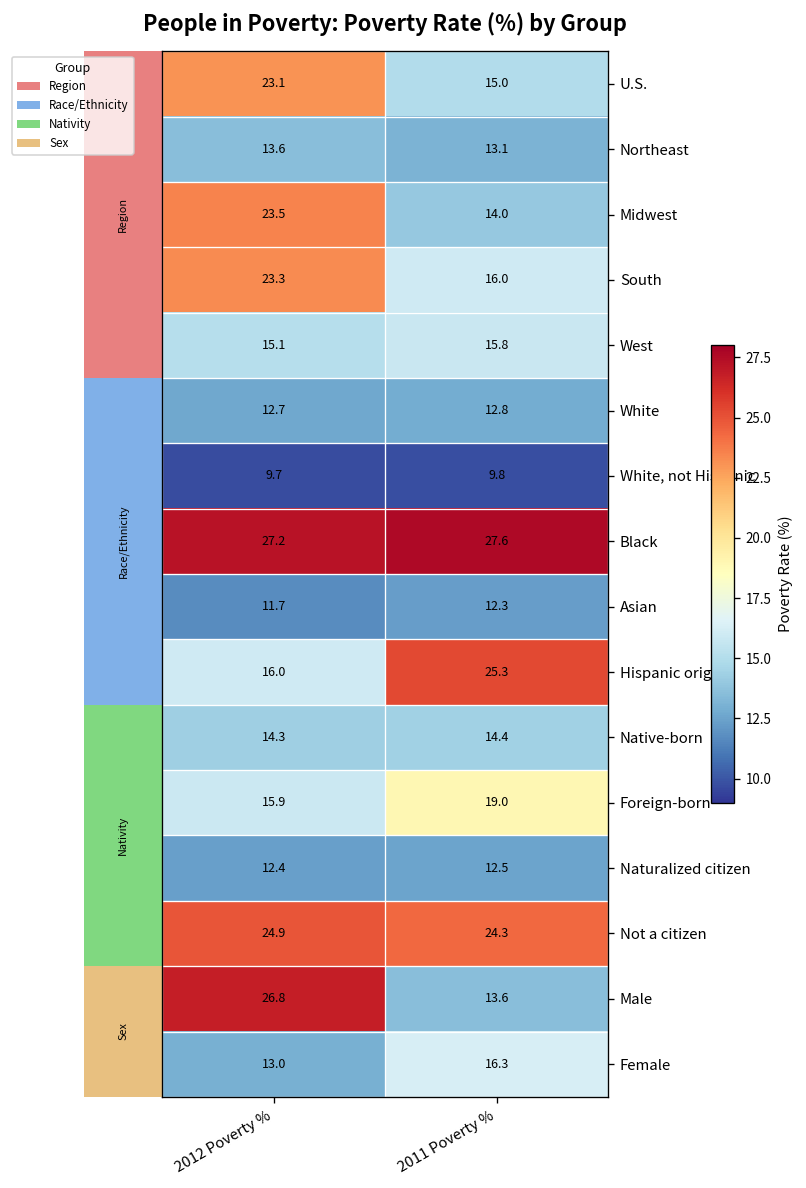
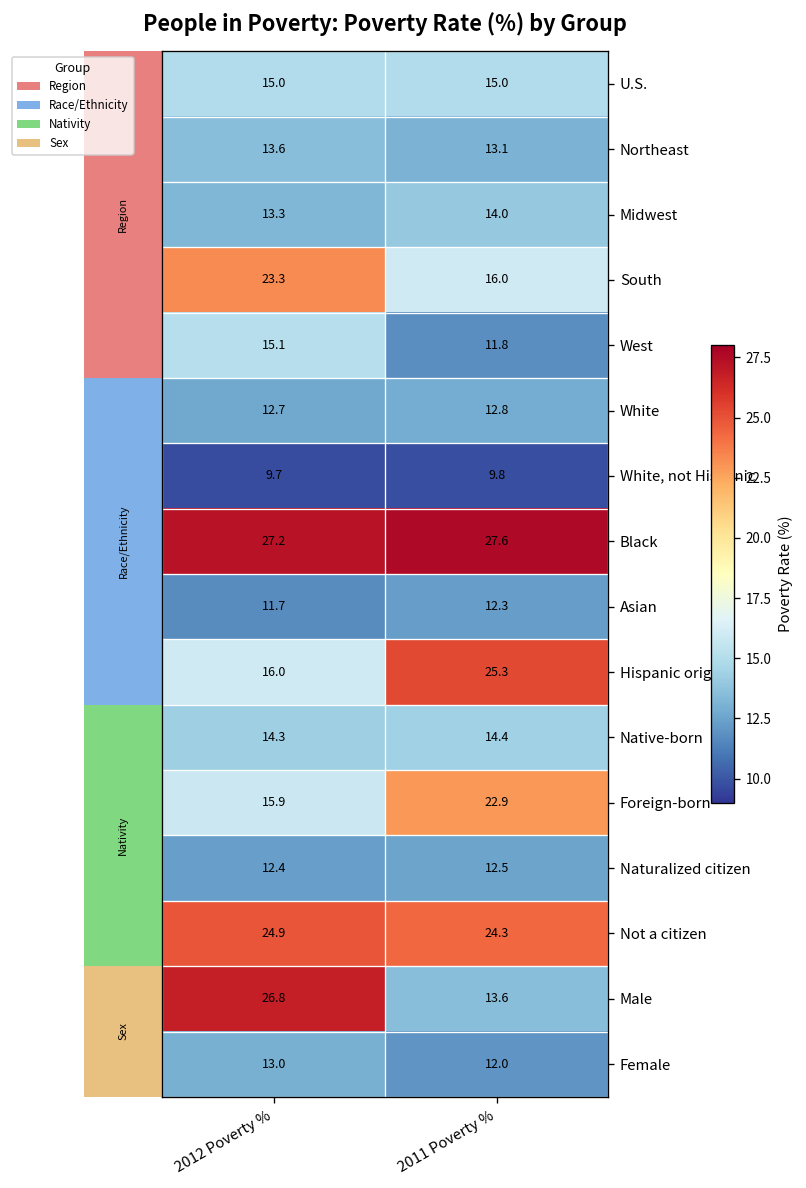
  {
    "U.S.": {
-     "2012 Poverty %": 23.1,
+     "2012 Poverty %": 15.0,
      "2011 Poverty %": 15.0
    },
    "Northeast": {
      "2012 Poverty %": 13.6,
      "2011 Poverty %": 13.1
    },
    "Midwest": {
-     "2012 Poverty %": 23.5,
+     "2012 Poverty %": 13.3,
      "2011 Poverty %": 14.0
    },
    "South": {
      "2012 Poverty %": 23.3,
      "2011 Poverty %": 16.0
    },
    "West": {
      "2012 Poverty %": 15.1,
-     "2011 Poverty %": 15.8
+     "2011 Poverty %": 11.8
    },
    "White": {
      "2012 Poverty %": 12.7,
      "2011 Poverty %": 12.8
    },
    "White, not Hispanic": {
      "2012 Poverty %": 9.7,
      "2011 Poverty %": 9.8
    },
    "Black": {
      "2012 Poverty %": 27.2,
      "2011 Poverty %": 27.6
    },
    "Asian": {
      "2012 Poverty %": 11.7,
      "2011 Poverty %": 12.3
    },
    "Hispanic origin": {
      "2012 Poverty %": 16.0,
      "2011 Poverty %": 25.3
    },
    "Native-born": {
      "2012 Poverty %": 14.3,
      "2011 Poverty %": 14.4
    },
    "Foreign-born": {
      "2012 Poverty %": 15.9,
-     "2011 Poverty %": 19.0
+     "2011 Poverty %": 22.9
    },
    "Naturalized citizen": {
      "2012 Poverty %": 12.4,
      "2011 Poverty %": 12.5
    },
    "Not a citizen": {
      "2012 Poverty %": 24.9,
      "2011 Poverty %": 24.3
    },
    "Male": {
      "2012 Poverty %": 26.8,
      "2011 Poverty %": 13.6
    },
    "Female": {
      "2012 Poverty %": 13.0,
-     "2011 Poverty %": 16.3
+     "2011 Poverty %": 12.0
    }
  }
